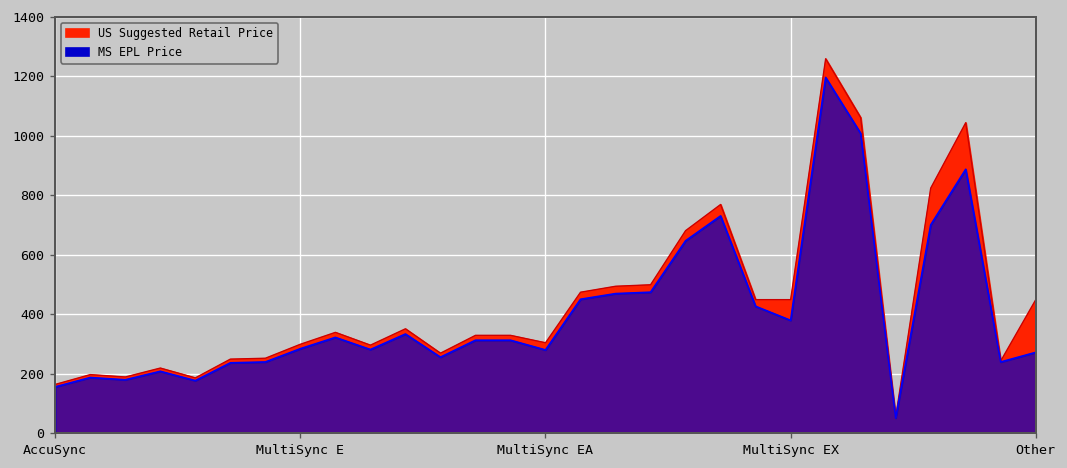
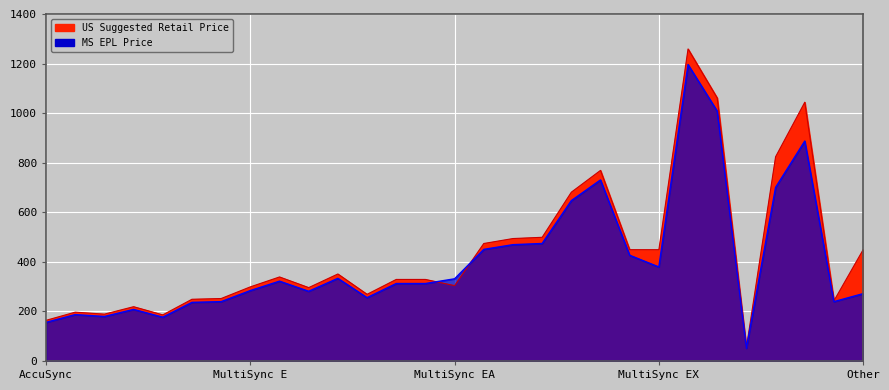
  {
    "US Suggested Retail Price": {
      "MultiSync E": 300,
      "MultiSync EA": 300,
      "MultiSync EX": 450,
      "Other": 450
    },
    "MS EPL Price": {
      "MultiSync E": 280,
-     "MultiSync EA": 280,
+     "MultiSync EA": 330,
      "MultiSync EX": 380,
      "Other": 270
    }
  }
